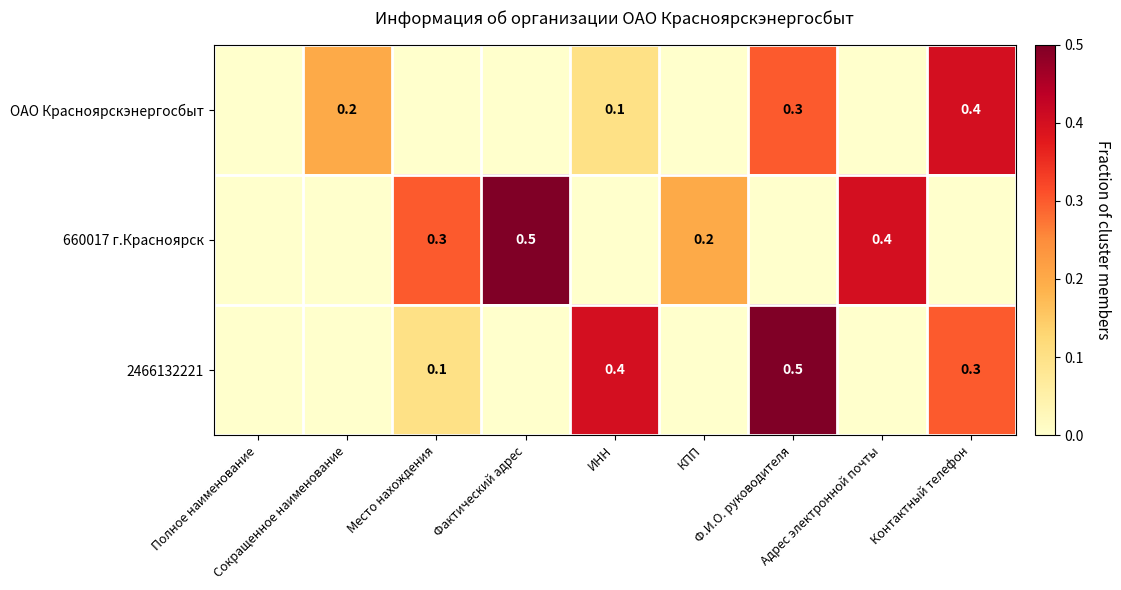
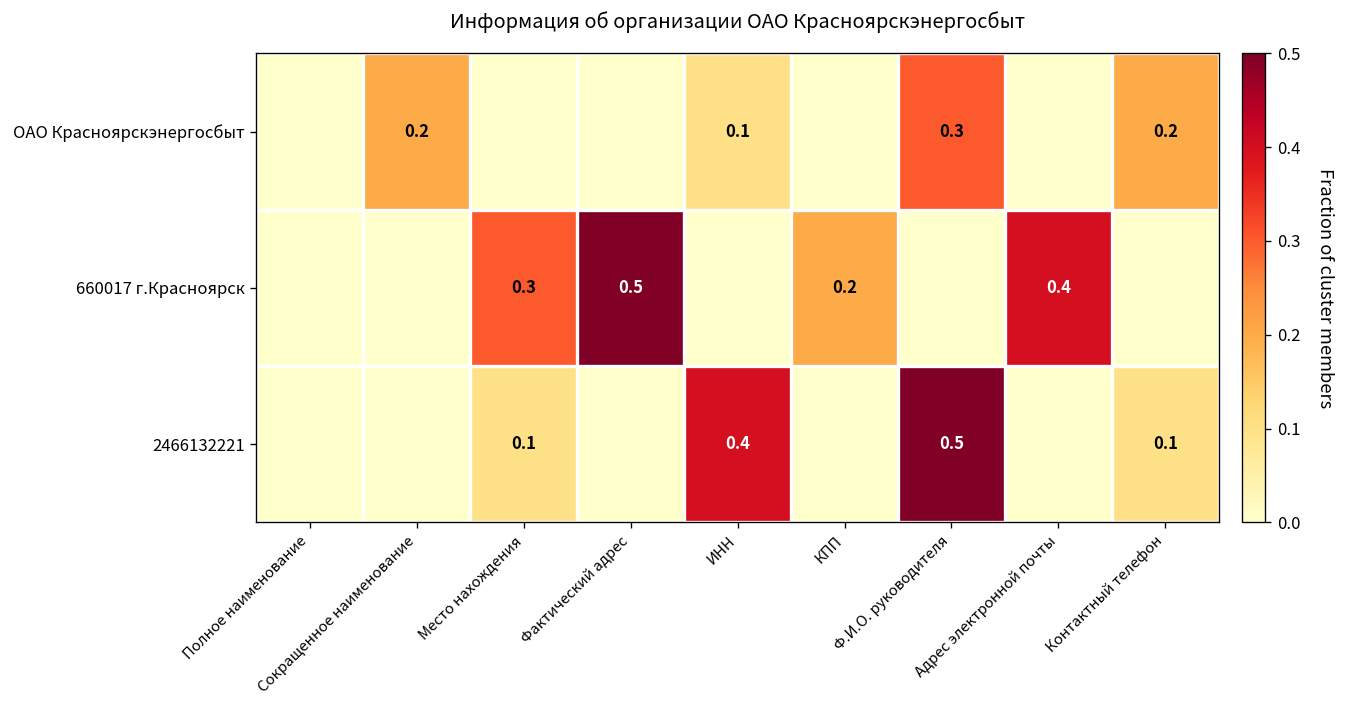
  {
    "ОАО Красноярскэнергосбыт": {
      "Сокращенное наименование": 0.2,
      "ИНН": 0.1,
      "Ф.И.О. руководителя": 0.3,
-     "Контактный телефон": 0.4
+     "Контактный телефон": 0.2
    },
    "660017 г.Красноярск": {
      "Место нахождения": 0.3,
      "Фактический адрес": 0.5,
      "КПП": 0.2,
      "Адрес электронной почты": 0.4
    },
    "2466132221": {
      "Место нахождения": 0.1,
      "ИНН": 0.4,
      "Ф.И.О. руководителя": 0.5,
-     "Контактный телефон": 0.3
+     "Контактный телефон": 0.1
    }
  }
